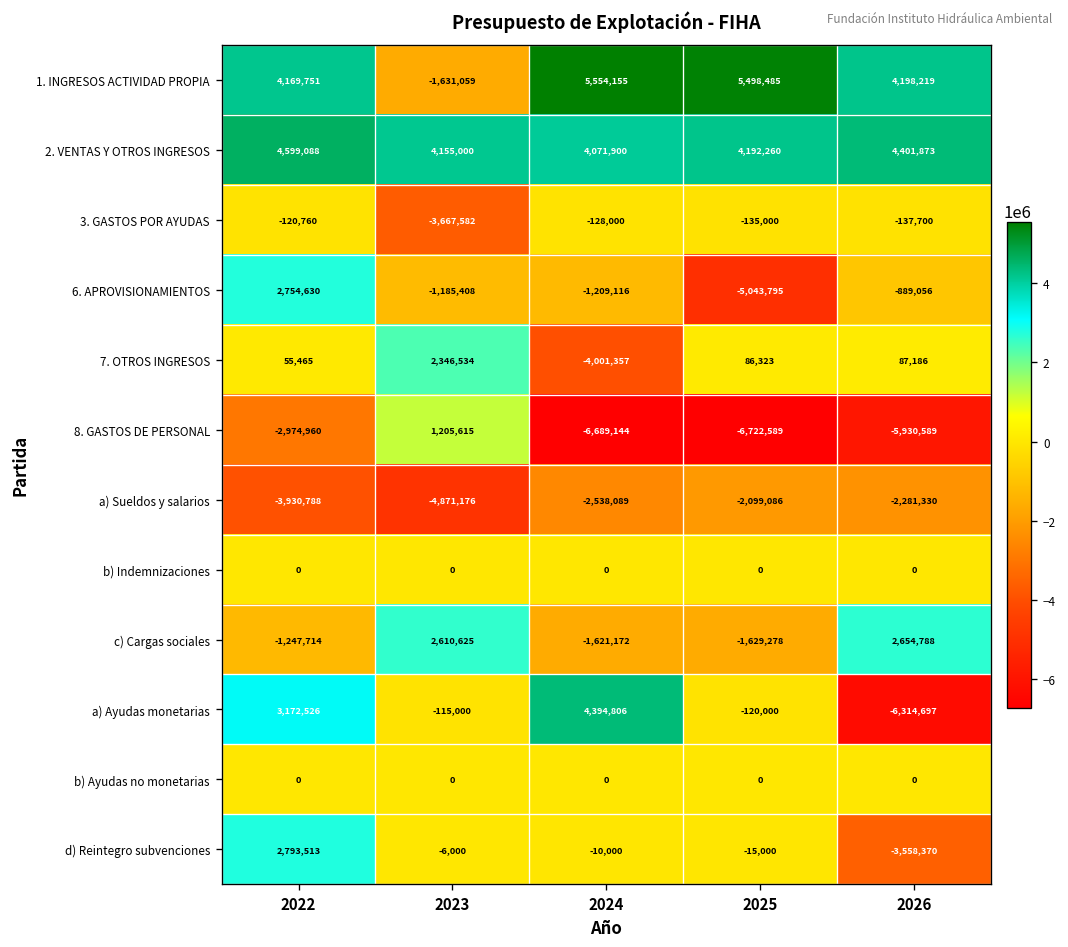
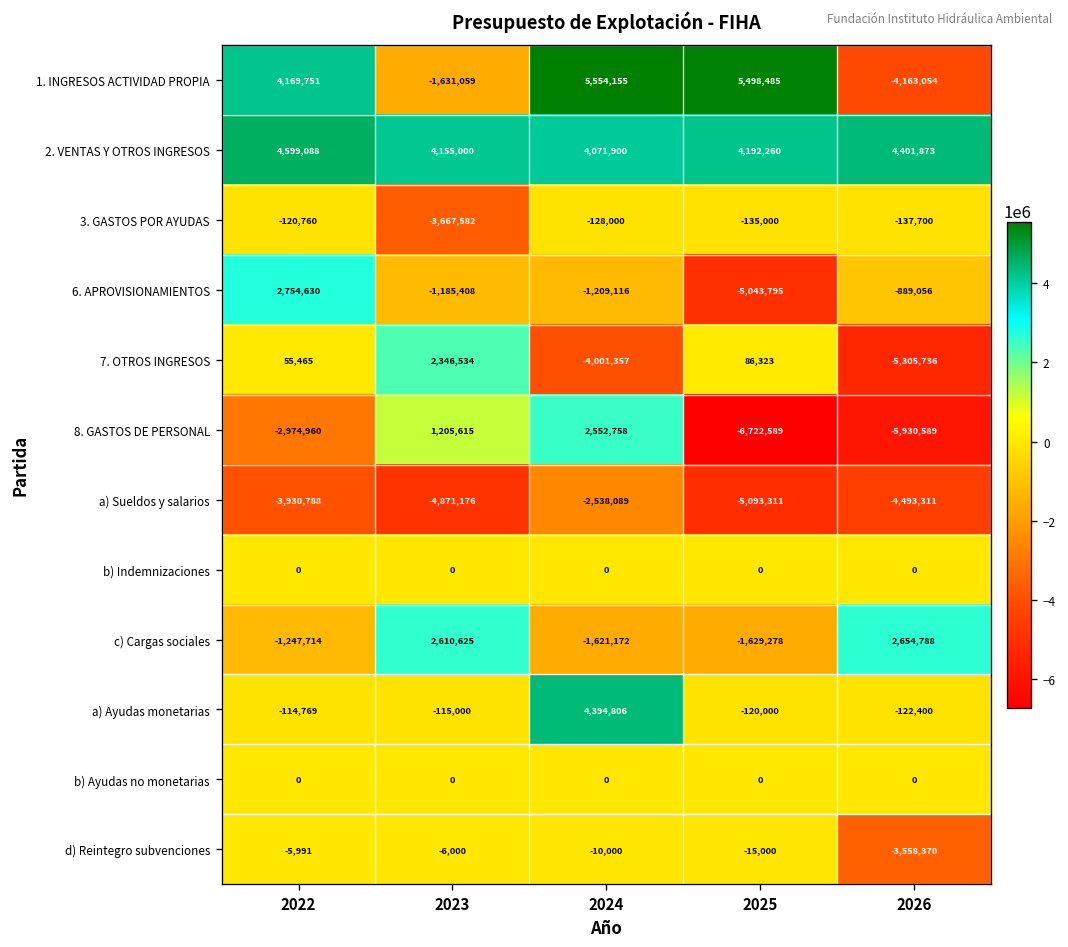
  {
    "1. INGRESOS ACTIVIDAD PROPIA": {
      "2022": "4,169,751",
      "2023": "-1,631,059",
      "2024": "5,554,155",
      "2025": "5,498,485",
-     "2026": "4,198,219"
+     "2026": "-4,163,054"
    },
    "2. VENTAS Y OTROS INGRESOS": {
      "2022": "4,599,088",
      "2023": "4,155,000",
      "2024": "4,071,900",
      "2025": "4,192,260",
      "2026": "4,401,873"
    },
    "3. GASTOS POR AYUDAS": {
      "2022": "-120,760",
      "2023": "-3,667,582",
      "2024": "-128,000",
      "2025": "-135,000",
      "2026": "-137,700"
    },
    "6. APROVISIONAMIENTOS": {
      "2022": "2,754,630",
      "2023": "-1,185,408",
      "2024": "-1,209,116",
      "2025": "-5,043,795",
      "2026": "-889,056"
    },
    "7. OTROS INGRESOS": {
      "2022": "55,465",
      "2023": "2,346,534",
      "2024": "-4,001,357",
      "2025": "86,323",
-     "2026": "87,186"
+     "2026": "-5,305,736"
    },
    "8. GASTOS DE PERSONAL": {
      "2022": "-2,974,960",
      "2023": "1,205,615",
-     "2024": "-6,689,144",
+     "2024": "2,552,758",
      "2025": "-6,722,589",
      "2026": "-5,930,589"
    },
    "a) Sueldos y salarios": {
      "2022": "-3,930,788",
      "2023": "-4,871,176",
      "2024": "-2,538,089",
-     "2025": "-2,099,086",
-     "2026": "-2,281,330"
+     "2025": "-5,093,311",
+     "2026": "-4,493,311"
    },
    "b) Indemnizaciones": {
      "2022": "0",
      "2023": "0",
      "2024": "0",
      "2025": "0",
      "2026": "0"
    },
    "c) Cargas sociales": {
      "2022": "-1,247,714",
      "2023": "2,610,625",
      "2024": "-1,621,172",
      "2025": "-1,629,278",
      "2026": "2,654,788"
    },
    "a) Ayudas monetarias": {
-     "2022": "3,172,526",
+     "2022": "-114,769",
      "2023": "-115,000",
      "2024": "4,394,806",
      "2025": "-120,000",
-     "2026": "-6,314,697"
+     "2026": "-122,400"
    },
    "b) Ayudas no monetarias": {
      "2022": "0",
      "2023": "0",
      "2024": "0",
      "2025": "0",
      "2026": "0"
    },
    "d) Reintegro subvenciones": {
-     "2022": "2,793,513",
+     "2022": "-5,991",
      "2023": "-6,000",
      "2024": "-10,000",
      "2025": "-15,000",
      "2026": "-3,558,370"
    }
  }
